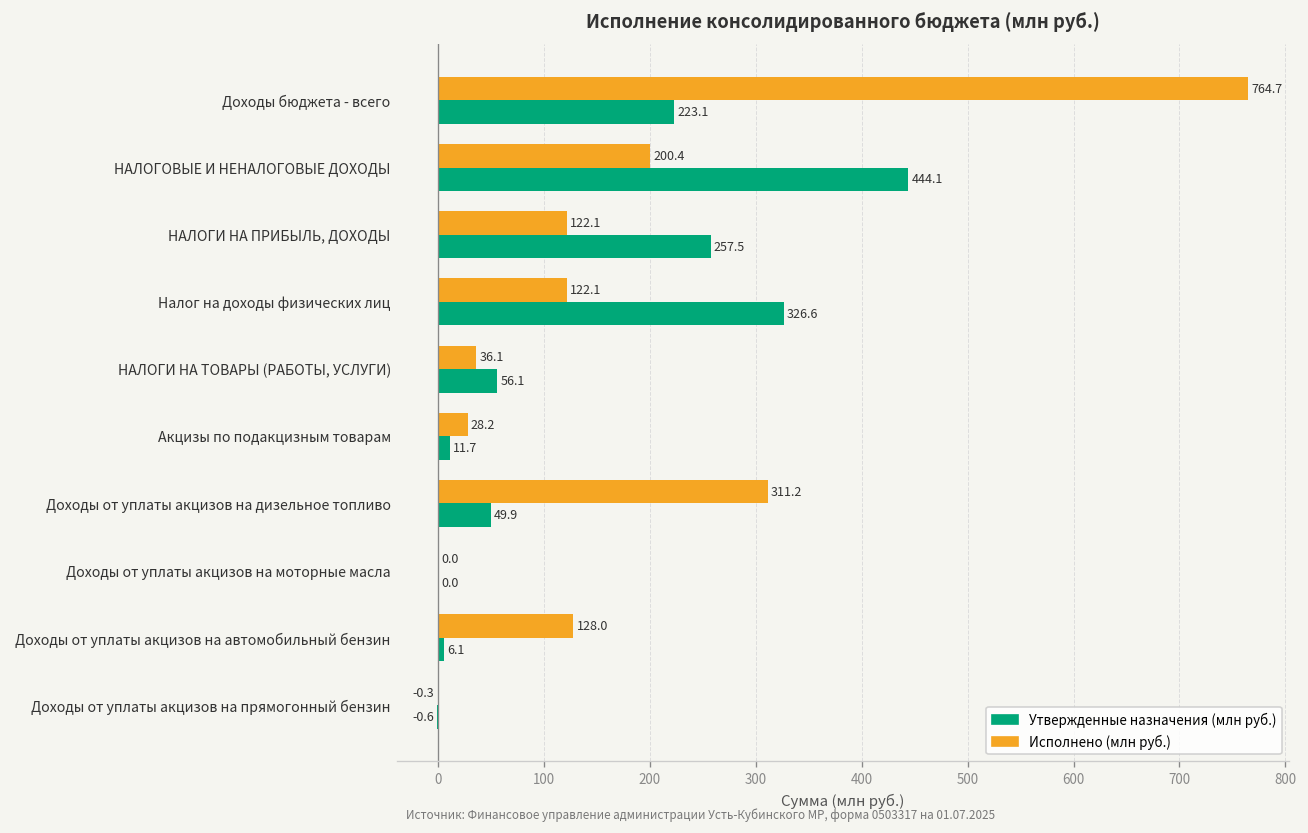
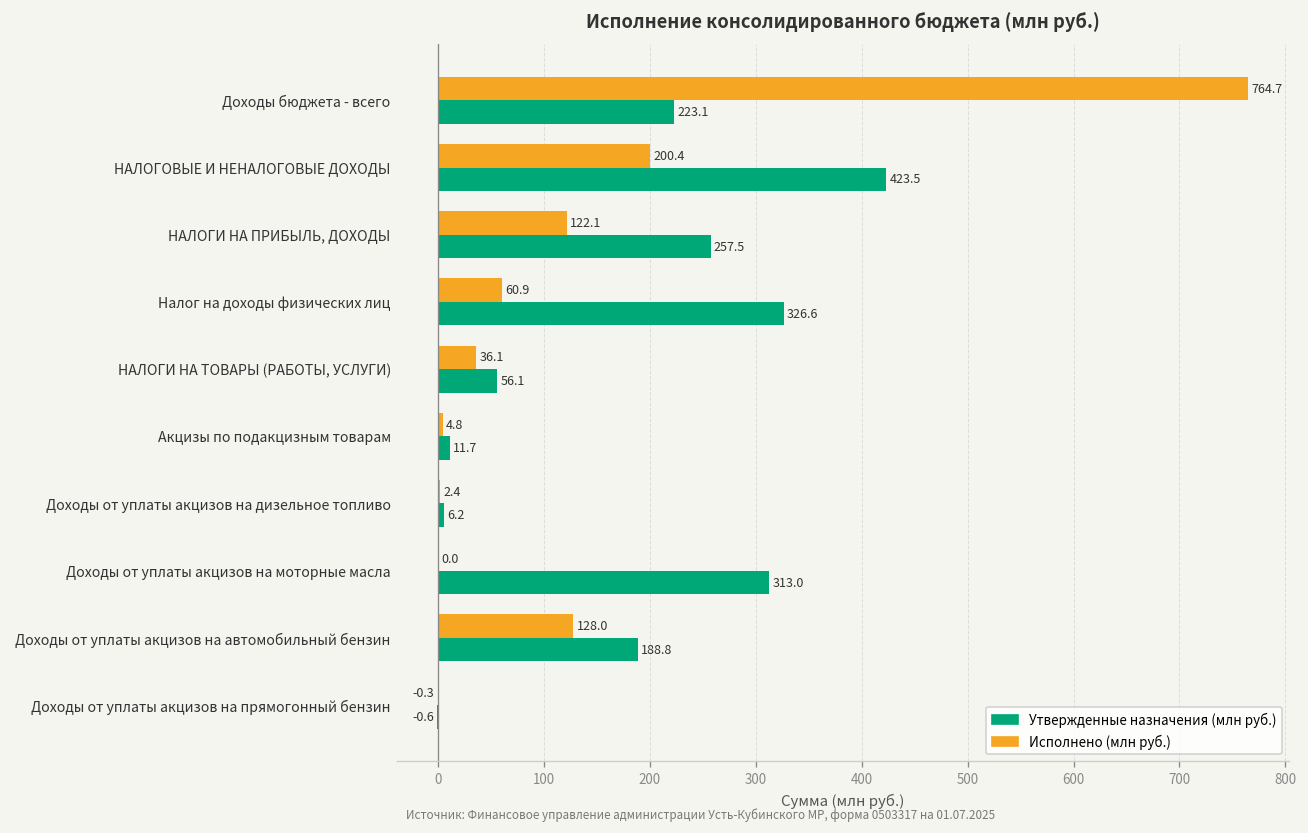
  {
    "Утвержденные назначения (млн руб.)": {
      "Доходы бюджета - всего": 223.1,
-     "НАЛОГОВЫЕ И НЕНАЛОГОВЫЕ ДОХОДЫ": 444.1,
+     "НАЛОГОВЫЕ И НЕНАЛОГОВЫЕ ДОХОДЫ": 423.5,
      "НАЛОГИ НА ПРИБЫЛЬ, ДОХОДЫ": 257.5,
      "Налог на доходы физических лиц": 326.6,
      "НАЛОГИ НА ТОВАРЫ (РАБОТЫ, УСЛУГИ)": 56.1,
      "Акцизы по подакцизным товарам": 11.7,
-     "Доходы от уплаты акцизов на дизельное топливо": 49.9,
-     "Доходы от уплаты акцизов на моторные масла": 0.0,
-     "Доходы от уплаты акцизов на автомобильный бензин": 6.1,
+     "Доходы от уплаты акцизов на дизельное топливо": 6.2,
+     "Доходы от уплаты акцизов на моторные масла": 313.0,
+     "Доходы от уплаты акцизов на автомобильный бензин": 188.8,
      "Доходы от уплаты акцизов на прямогонный бензин": -0.6
    },
    "Исполнено (млн руб.)": {
      "Доходы бюджета - всего": 764.7,
      "НАЛОГОВЫЕ И НЕНАЛОГОВЫЕ ДОХОДЫ": 200.4,
      "НАЛОГИ НА ПРИБЫЛЬ, ДОХОДЫ": 122.1,
-     "Налог на доходы физических лиц": 122.1,
+     "Налог на доходы физических лиц": 60.9,
      "НАЛОГИ НА ТОВАРЫ (РАБОТЫ, УСЛУГИ)": 36.1,
-     "Акцизы по подакцизным товарам": 28.2,
-     "Доходы от уплаты акцизов на дизельное топливо": 311.2,
+     "Акцизы по подакцизным товарам": 4.8,
+     "Доходы от уплаты акцизов на дизельное топливо": 2.4,
      "Доходы от уплаты акцизов на моторные масла": 0.0,
      "Доходы от уплаты акцизов на автомобильный бензин": 128.0,
      "Доходы от уплаты акцизов на прямогонный бензин": -0.3
    }
  }
